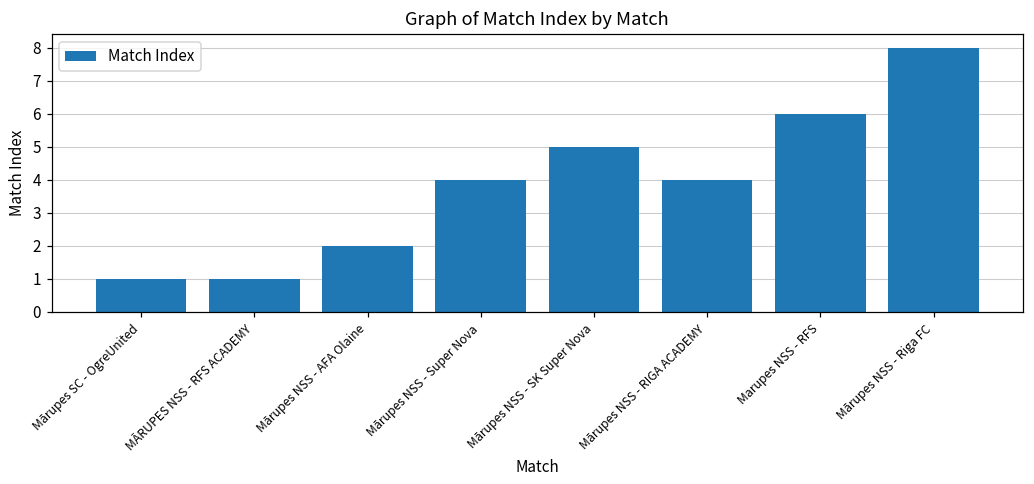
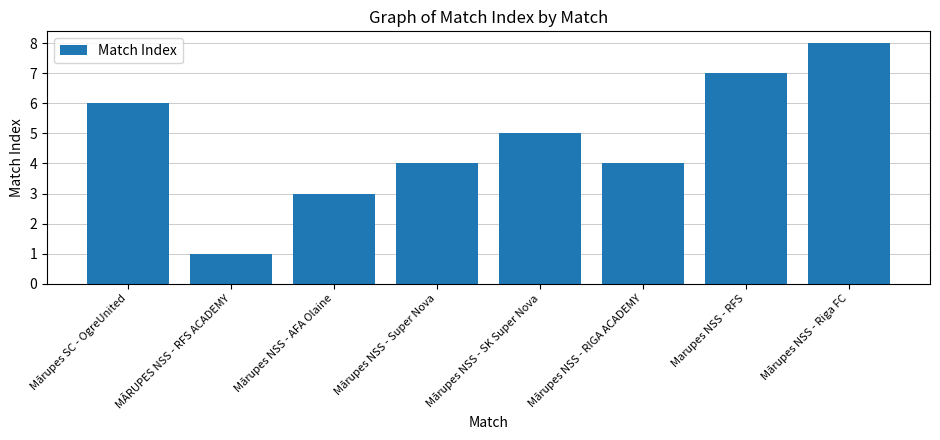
  {
-   "Mārupes SC - OgreUnited": 1,
+   "Mārupes SC - OgreUnited": 6,
    "MĀRUPES NSS - RFS ACADEMY": 1,
-   "Mārupes NSS - AFA Olaine": 2,
+   "Mārupes NSS - AFA Olaine": 3,
    "Mārupes NSS - Super Nova": 4,
    "Mārupes NSS - SK Super Nova": 5,
    "Mārupes NSS - RIGA ACADEMY": 4,
-   "Marupes NSS - RFS": 6,
+   "Marupes NSS - RFS": 7,
    "Mārupes NSS - Riga FC": 8
  }
